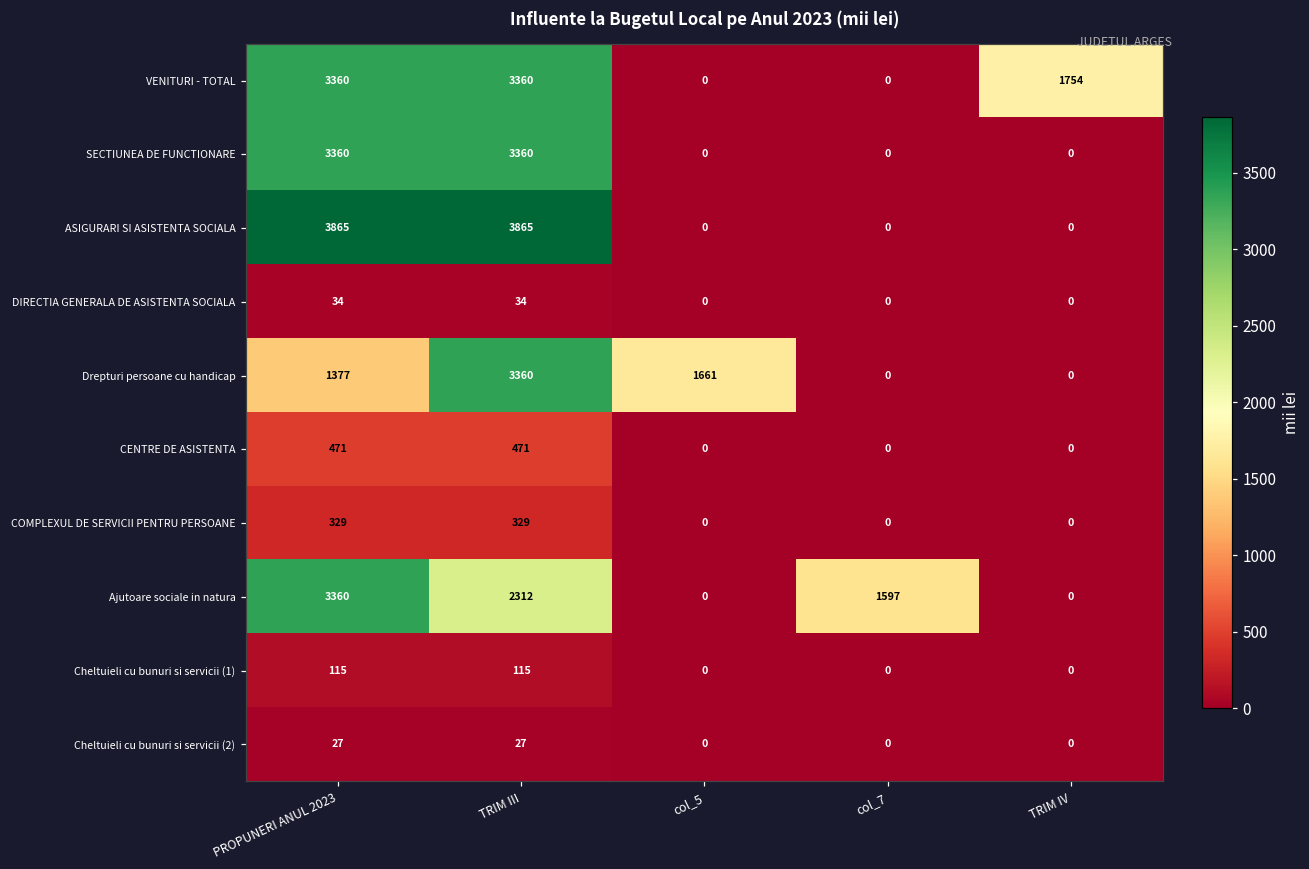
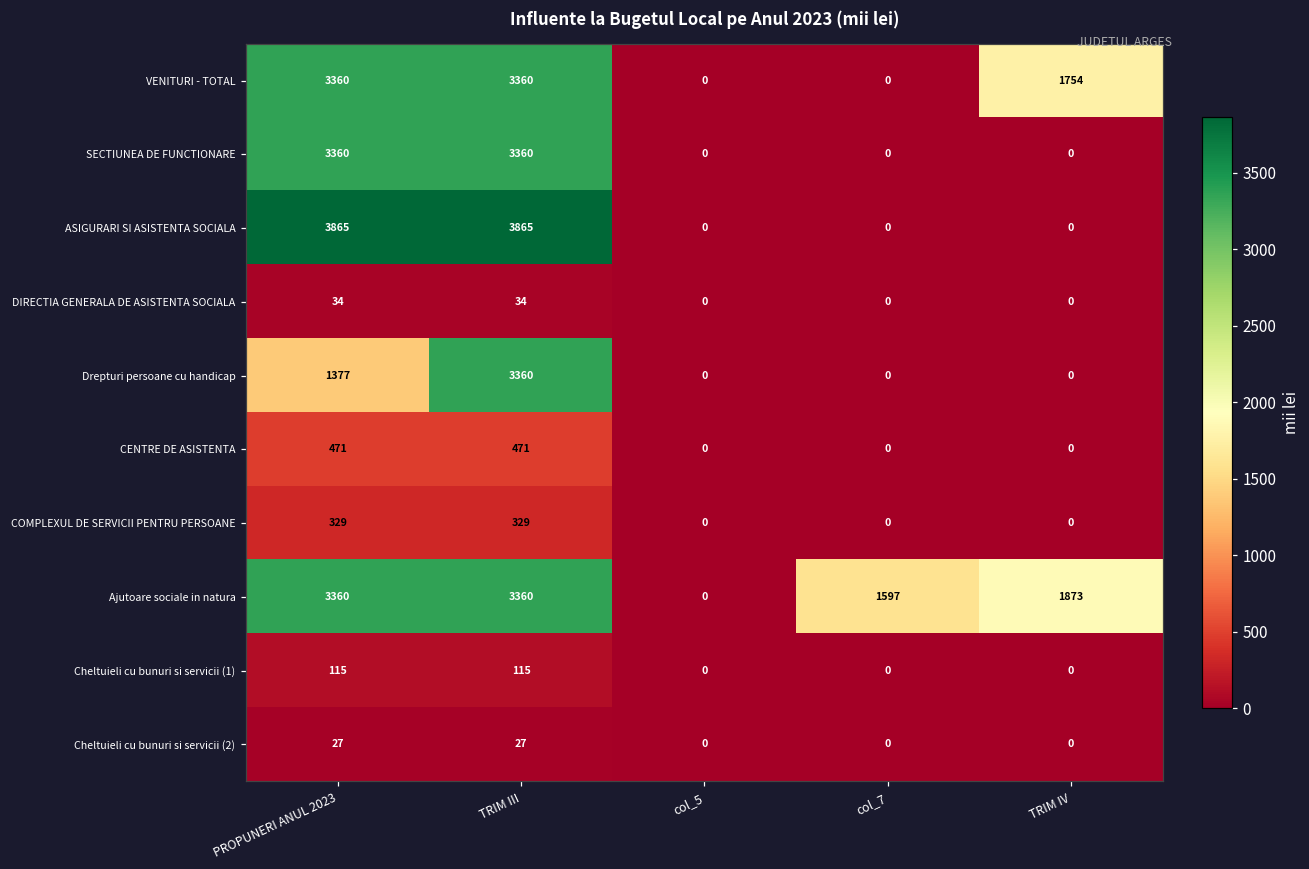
  {
    "VENITURI - TOTAL": {
      "PROPUNERI ANUL 2023": 3360,
      "TRIM III": 3360,
      "col_5": 0,
      "col_7": 0,
      "TRIM IV": 1754
    },
    "SECTIUNEA DE FUNCTIONARE": {
      "PROPUNERI ANUL 2023": 3360,
      "TRIM III": 3360,
      "col_5": 0,
      "col_7": 0,
      "TRIM IV": 0
    },
    "ASIGURARI SI ASISTENTA SOCIALA": {
      "PROPUNERI ANUL 2023": 3865,
      "TRIM III": 3865,
      "col_5": 0,
      "col_7": 0,
      "TRIM IV": 0
    },
    "DIRECTIA GENERALA DE ASISTENTA SOCIALA": {
      "PROPUNERI ANUL 2023": 34,
      "TRIM III": 34,
      "col_5": 0,
      "col_7": 0,
      "TRIM IV": 0
    },
    "Drepturi persoane cu handicap": {
      "PROPUNERI ANUL 2023": 1377,
      "TRIM III": 3360,
-     "col_5": 1661,
+     "col_5": 0,
      "col_7": 0,
      "TRIM IV": 0
    },
    "CENTRE DE ASISTENTA": {
      "PROPUNERI ANUL 2023": 471,
      "TRIM III": 471,
      "col_5": 0,
      "col_7": 0,
      "TRIM IV": 0
    },
    "COMPLEXUL DE SERVICII PENTRU PERSOANE": {
      "PROPUNERI ANUL 2023": 329,
      "TRIM III": 329,
      "col_5": 0,
      "col_7": 0,
      "TRIM IV": 0
    },
    "Ajutoare sociale in natura": {
      "PROPUNERI ANUL 2023": 3360,
-     "TRIM III": 2312,
+     "TRIM III": 3360,
      "col_5": 0,
      "col_7": 1597,
-     "TRIM IV": 0
+     "TRIM IV": 1873
    },
    "Cheltuieli cu bunuri si servicii (1)": {
      "PROPUNERI ANUL 2023": 115,
      "TRIM III": 115,
      "col_5": 0,
      "col_7": 0,
      "TRIM IV": 0
    },
    "Cheltuieli cu bunuri si servicii (2)": {
      "PROPUNERI ANUL 2023": 27,
      "TRIM III": 27,
      "col_5": 0,
      "col_7": 0,
      "TRIM IV": 0
    }
  }
